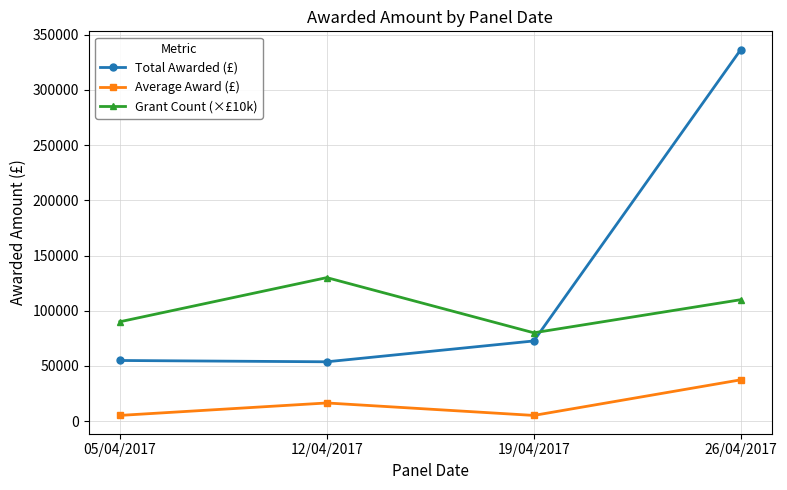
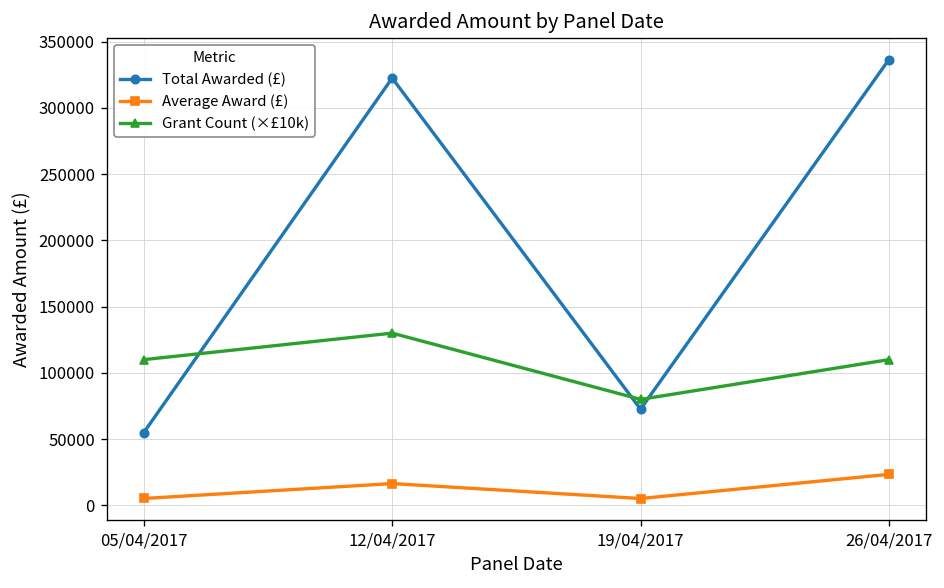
  {
    "Total Awarded (£)": {
      "05/04/2017": 55000,
-     "12/04/2017": 54000,
+     "12/04/2017": 323000,
      "19/04/2017": 73000,
      "26/04/2017": 337000
    },
    "Average Award (£)": {
      "05/04/2017": 5000,
      "12/04/2017": 16000,
      "19/04/2017": 5000,
-     "26/04/2017": 37000
+     "26/04/2017": 23000
    },
    "Grant Count (×£10k)": {
-     "05/04/2017": 90000,
+     "05/04/2017": 110000,
      "12/04/2017": 130000,
      "19/04/2017": 80000,
      "26/04/2017": 110000
    }
  }
